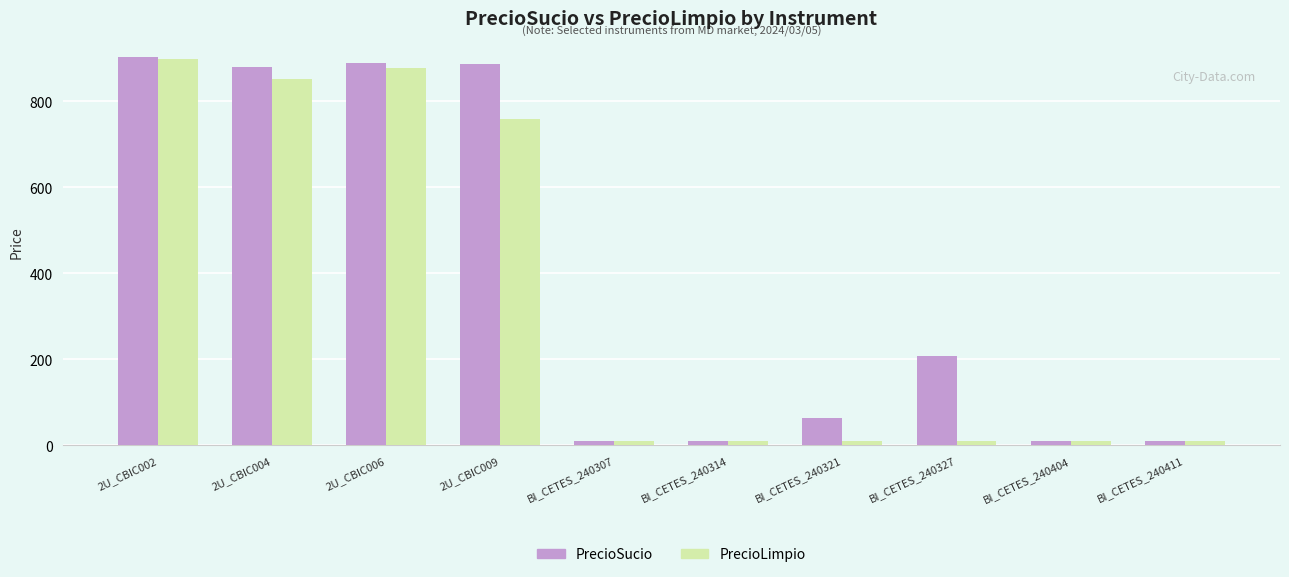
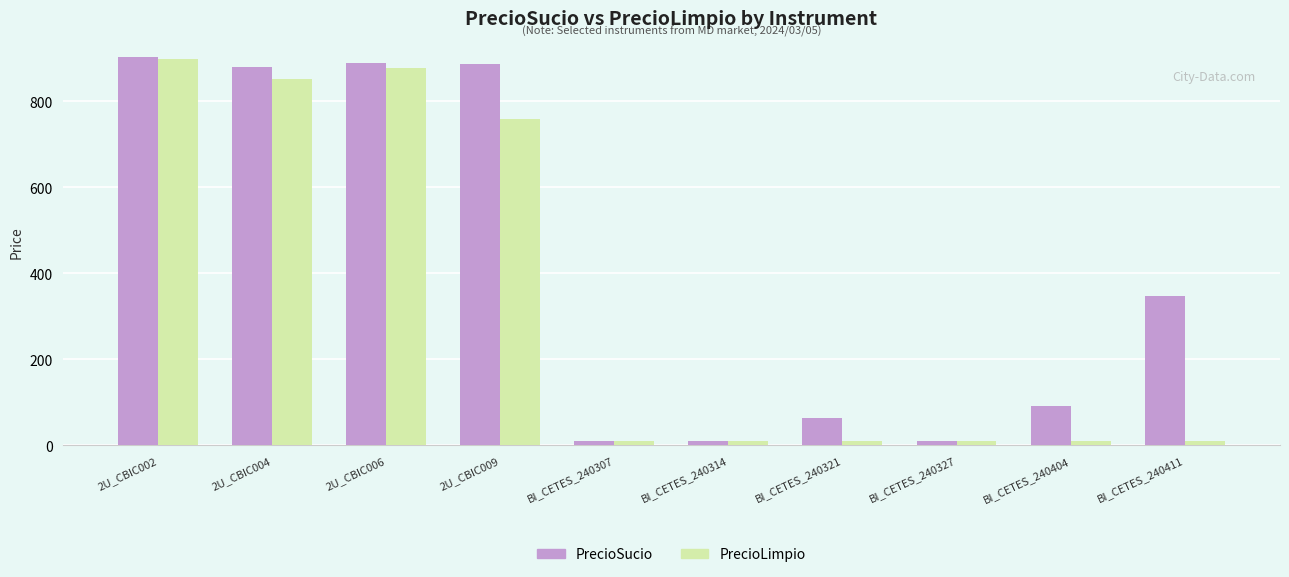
  {
    "PrecioSucio": {
      "2U_CBIC002": 900,
      "2U_CBIC004": 880,
      "2U_CBIC006": 890,
      "2U_CBIC009": 890,
      "BI_CETES_240307": 10,
      "BI_CETES_240314": 10,
      "BI_CETES_240321": 60,
-     "BI_CETES_240327": 210,
-     "BI_CETES_240404": 10,
-     "BI_CETES_240411": 10
+     "BI_CETES_240327": 10,
+     "BI_CETES_240404": 90,
+     "BI_CETES_240411": 350
    },
    "PrecioLimpio": {
      "2U_CBIC002": 900,
      "2U_CBIC004": 850,
      "2U_CBIC006": 880,
      "2U_CBIC009": 760,
      "BI_CETES_240307": 10,
      "BI_CETES_240314": 10,
      "BI_CETES_240321": 10,
      "BI_CETES_240327": 10,
      "BI_CETES_240404": 10,
      "BI_CETES_240411": 10
    }
  }
